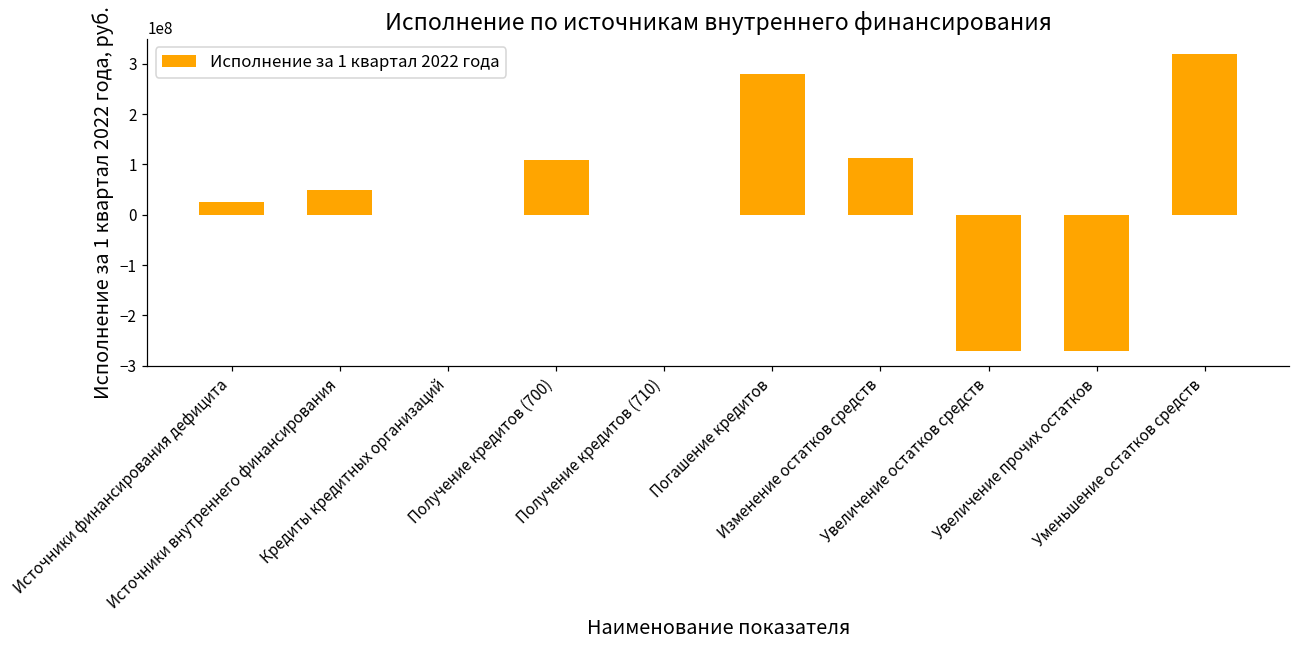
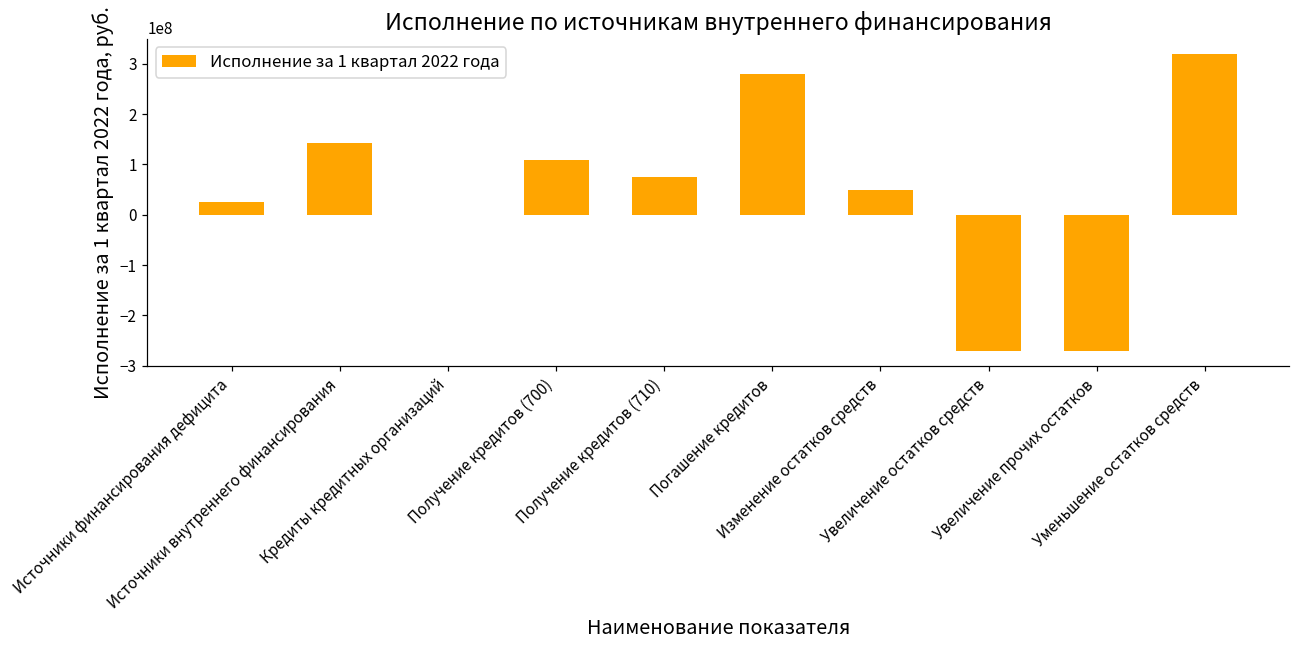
  {
    "Источники финансирования дефицита": 30000000,
-   "Источники внутреннего финансирования": 50000000,
+   "Источники внутреннего финансирования": 140000000,
    "Кредиты кредитных организаций": 0,
    "Получение кредитов (700)": 110000000,
-   "Получение кредитов (710)": 0,
+   "Получение кредитов (710)": 80000000,
    "Погашение кредитов": 280000000,
-   "Изменение остатков средств": 110000000,
+   "Изменение остатков средств": 50000000,
    "Увеличение остатков средств": -270000000,
    "Увеличение прочих остатков": -270000000,
    "Уменьшение остатков средств": 320000000
  }
